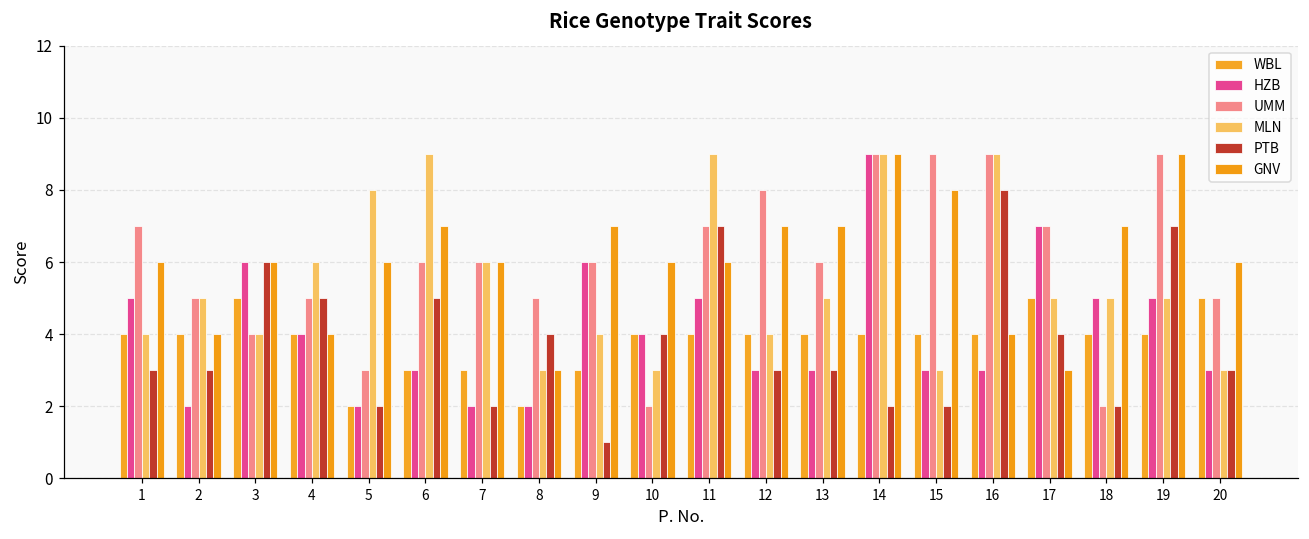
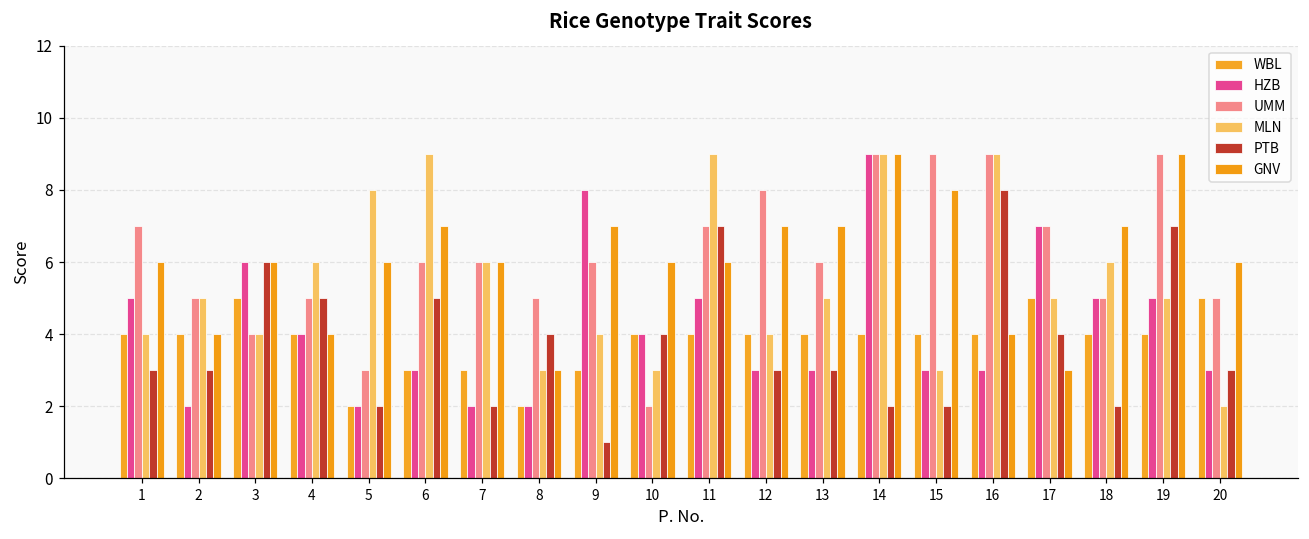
  {
    "HZB": {
      "1": 5,
      "2": 2,
      "3": 6,
      "4": 4,
      "5": 2,
      "6": 3,
      "7": 2,
      "8": 2,
-     "9": 6,
+     "9": 8,
      "10": 4,
      "11": 5,
      "12": 3,
      "13": 3,
      "14": 9,
      "15": 3,
      "16": 3,
      "17": 7,
      "18": 5,
      "19": 5,
      "20": 3
    },
    "UMM": {
      "1": 7,
      "2": 5,
      "3": 4,
      "4": 5,
      "5": 3,
      "6": 6,
      "7": 6,
      "8": 5,
      "9": 6,
      "10": 2,
      "11": 7,
      "12": 8,
      "13": 6,
      "14": 9,
      "15": 9,
      "16": 9,
      "17": 7,
-     "18": 2,
+     "18": 5,
      "19": 9,
      "20": 5
    },
    "MLN": {
      "1": 4,
      "2": 5,
      "3": 4,
      "4": 6,
      "5": 8,
      "6": 9,
      "7": 6,
      "8": 3,
      "9": 4,
      "10": 3,
      "11": 9,
      "12": 4,
      "13": 5,
      "14": 9,
      "15": 3,
      "16": 9,
      "17": 5,
-     "18": 5,
+     "18": 6,
      "19": 5,
-     "20": 3
+     "20": 2
    },
    "PTB": {
      "1": 3,
      "2": 3,
      "3": 6,
      "4": 5,
      "5": 2,
      "6": 5,
      "7": 2,
      "8": 4,
      "9": 1,
      "10": 4,
      "11": 7,
      "12": 3,
      "13": 3,
      "14": 2,
      "15": 2,
      "16": 8,
      "17": 4,
      "18": 2,
      "19": 7,
      "20": 3
    }
  }
